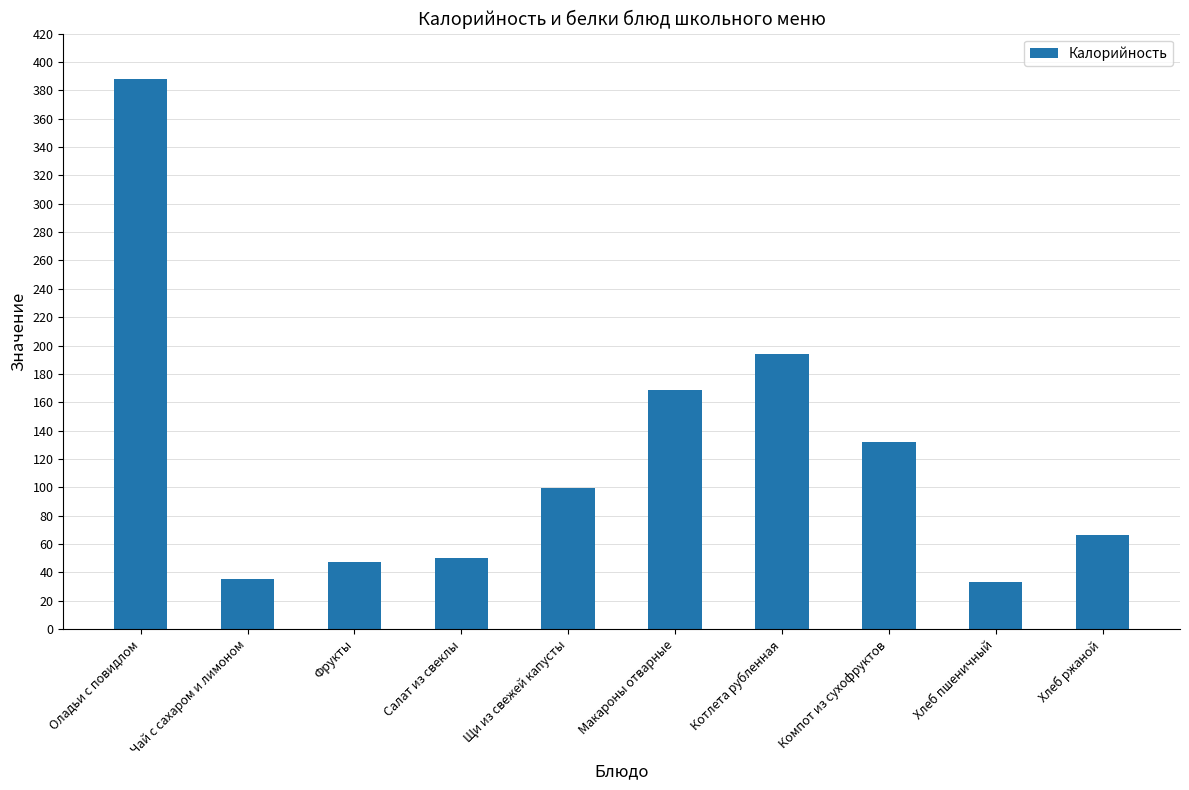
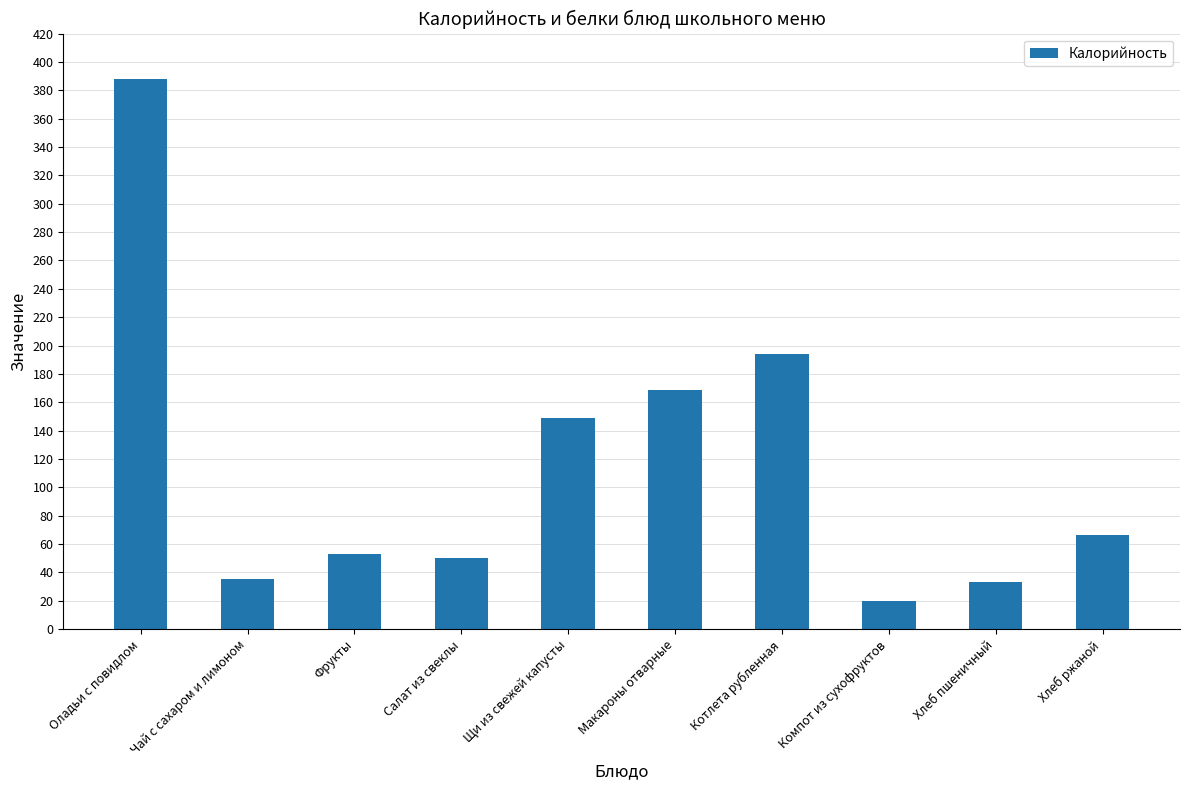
  {
    "Оладьи с повидлом": 388,
    "Чай с сахаром и лимоном": 35,
-   "Фрукты": 47,
+   "Фрукты": 53,
    "Салат из свеклы": 50,
-   "Щи из свежей капусты": 100,
+   "Щи из свежей капусты": 149,
    "Макароны отварные": 168,
    "Котлета рубленная": 194,
-   "Компот из сухофруктов": 132,
+   "Компот из сухофруктов": 20,
    "Хлеб пшеничный": 33,
    "Хлеб ржаной": 67
  }
